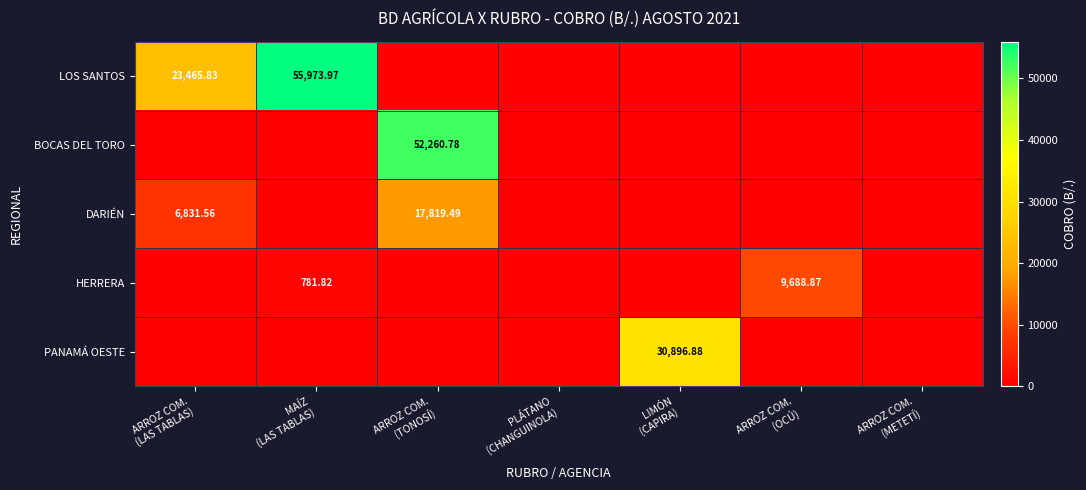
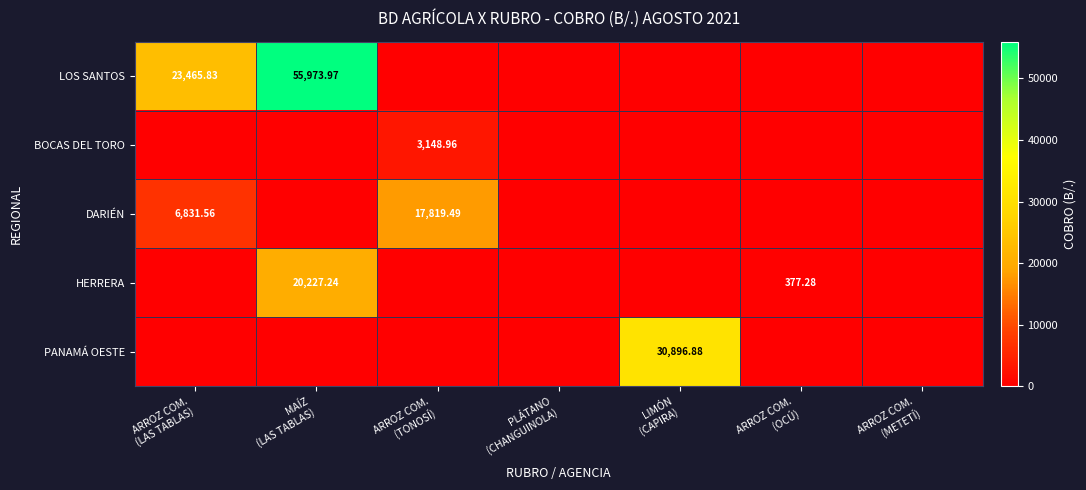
  {
    "LOS SANTOS": {
      "ARROZ COM. (LAS TABLAS)": "23,465.83",
      "MAÍZ (LAS TABLAS)": "55,973.97"
    },
    "BOCAS DEL TORO": {
-     "ARROZ COM. (TONOSÍ)": "52,260.78"
+     "ARROZ COM. (TONOSÍ)": "3,148.96"
    },
    "DARIÉN": {
      "ARROZ COM. (LAS TABLAS)": "6,831.56",
      "ARROZ COM. (TONOSÍ)": "17,819.49"
    },
    "HERRERA": {
-     "MAÍZ (LAS TABLAS)": "781.82",
-     "ARROZ COM. (OCÚ)": "9,688.87"
+     "MAÍZ (LAS TABLAS)": "20,227.24",
+     "ARROZ COM. (OCÚ)": "377.28"
    },
    "PANAMÁ OESTE": {
      "LIMÓN (CAPIRA)": "30,896.88"
    }
  }
